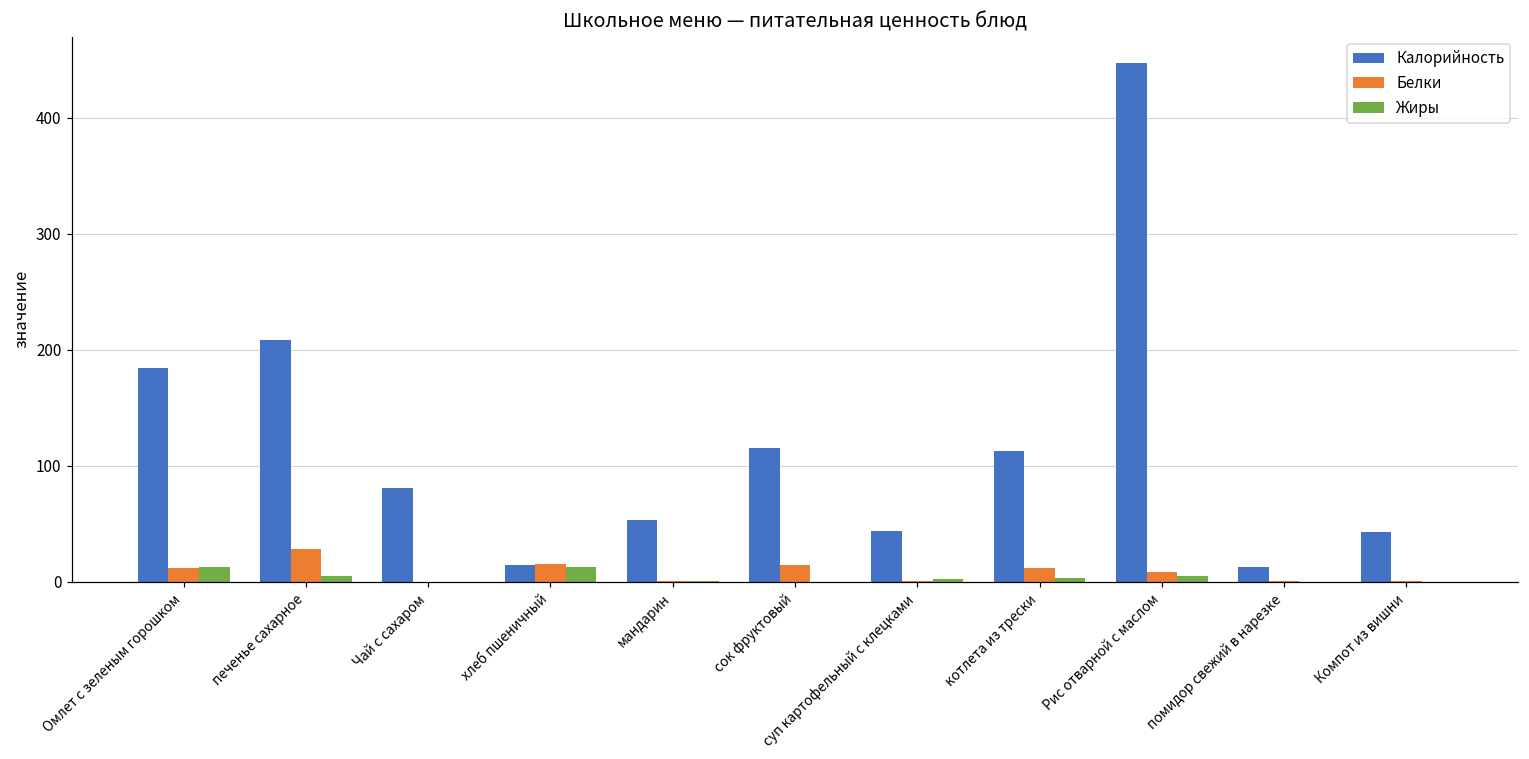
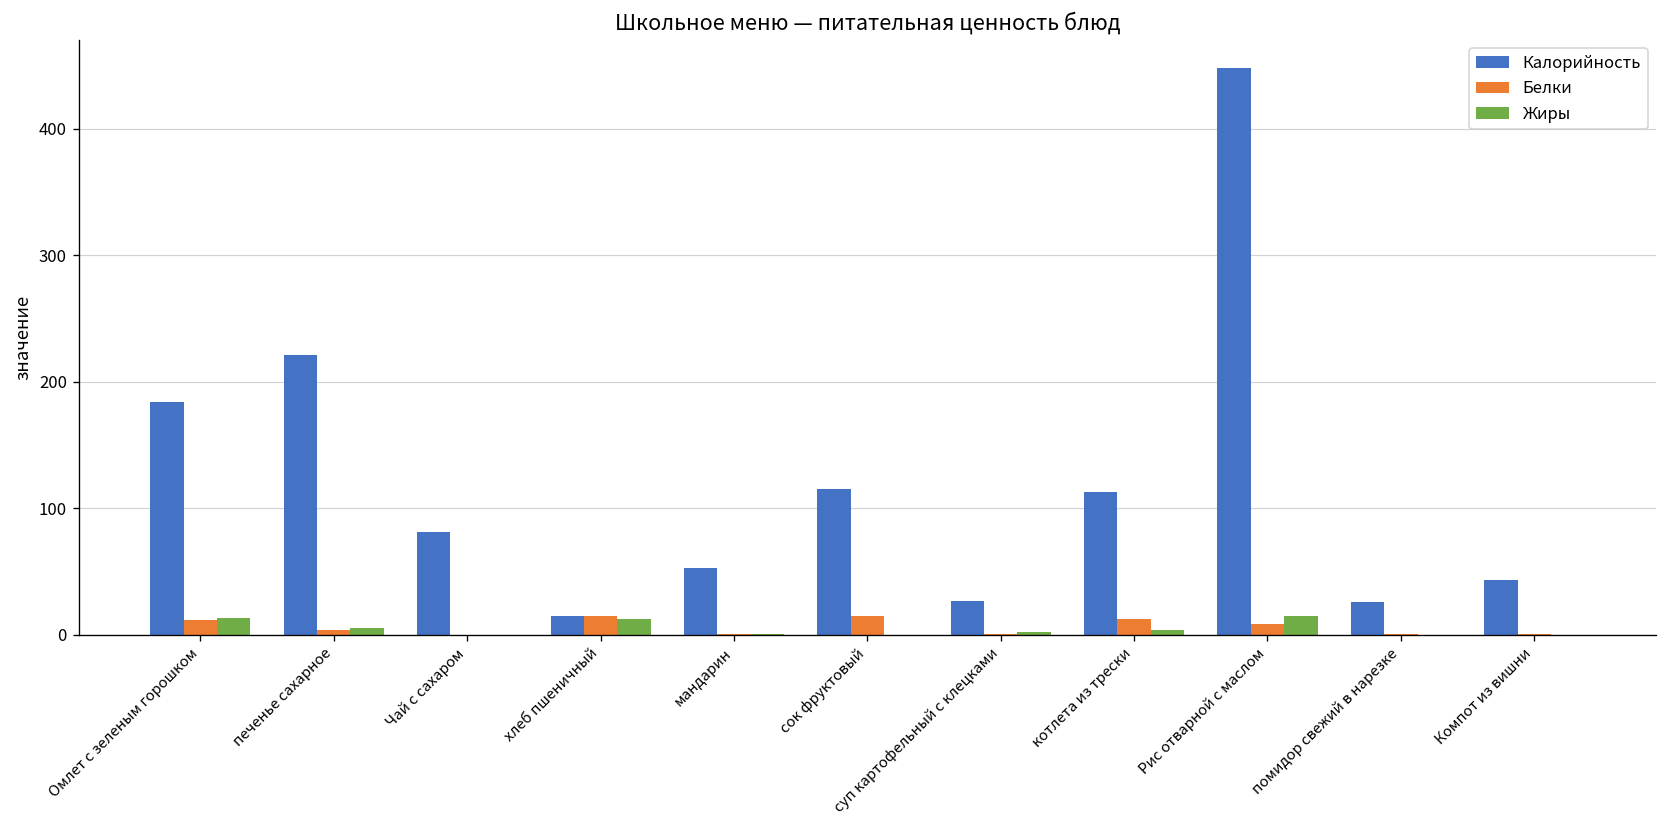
  {
    "Калорийность": {
      "Омлет с зеленым горошком": 184,
-     "печенье сахарное": 209,
+     "печенье сахарное": 221,
      "Чай с сахаром": 81,
      "хлеб пшеничный": 14,
      "мандарин": 53,
      "сок фруктовый": 115,
-     "суп картофельный с клецками": 43,
+     "суп картофельный с клецками": 26,
      "котлета из трески": 113,
      "Рис отварной с маслом": 448,
-     "помидор свежий в нарезке": 13,
+     "помидор свежий в нарезке": 26,
      "Компот из вишни": 43
    },
    "Белки": {
      "Омлет с зеленым горошком": 12,
-     "печенье сахарное": 28,
+     "печенье сахарное": 4,
      "хлеб пшеничный": 15,
      "сок фруктовый": 15,
      "котлета из трески": 12,
      "Рис отварной с маслом": 9
    },
    "Жиры": {
      "Омлет с зеленым горошком": 13,
      "печенье сахарное": 5,
      "хлеб пшеничный": 13,
      "сок фруктовый": 0,
      "котлета из трески": 4,
-     "Рис отварной с маслом": 5
+     "Рис отварной с маслом": 15
    }
  }
